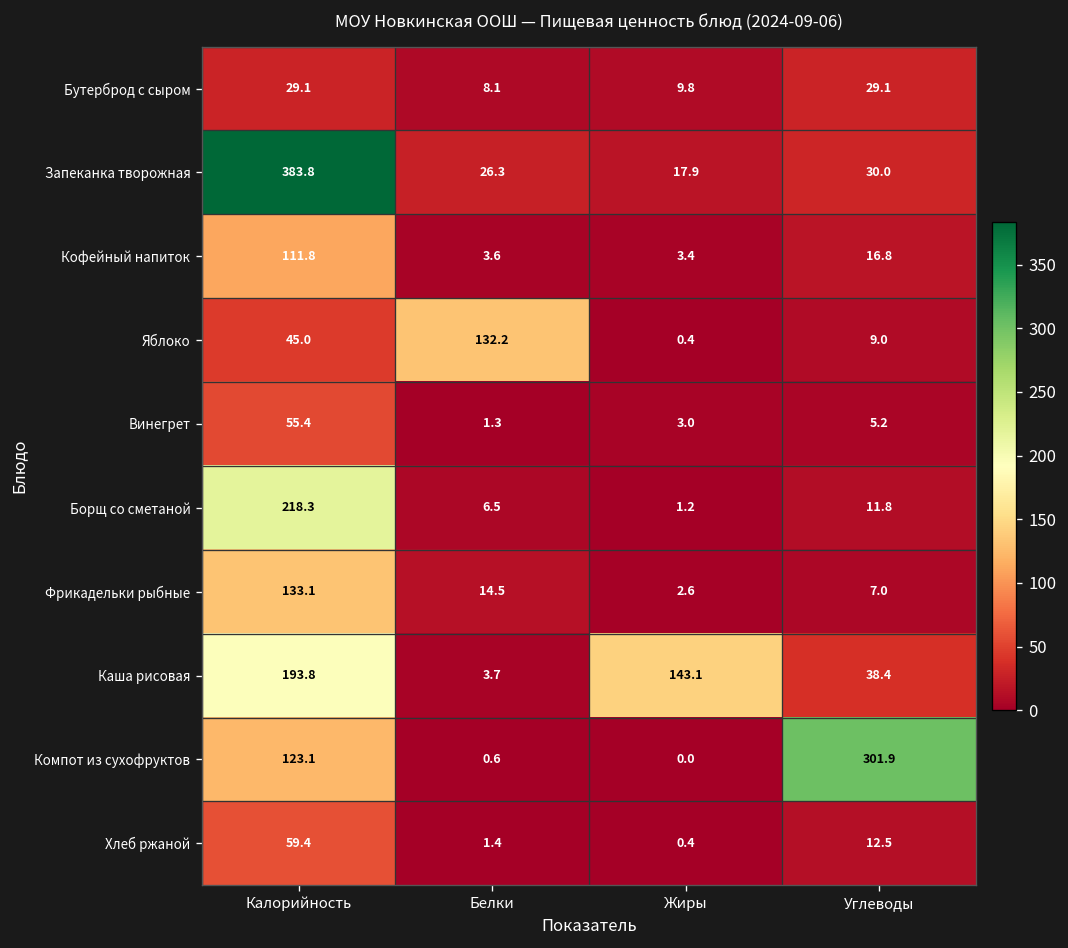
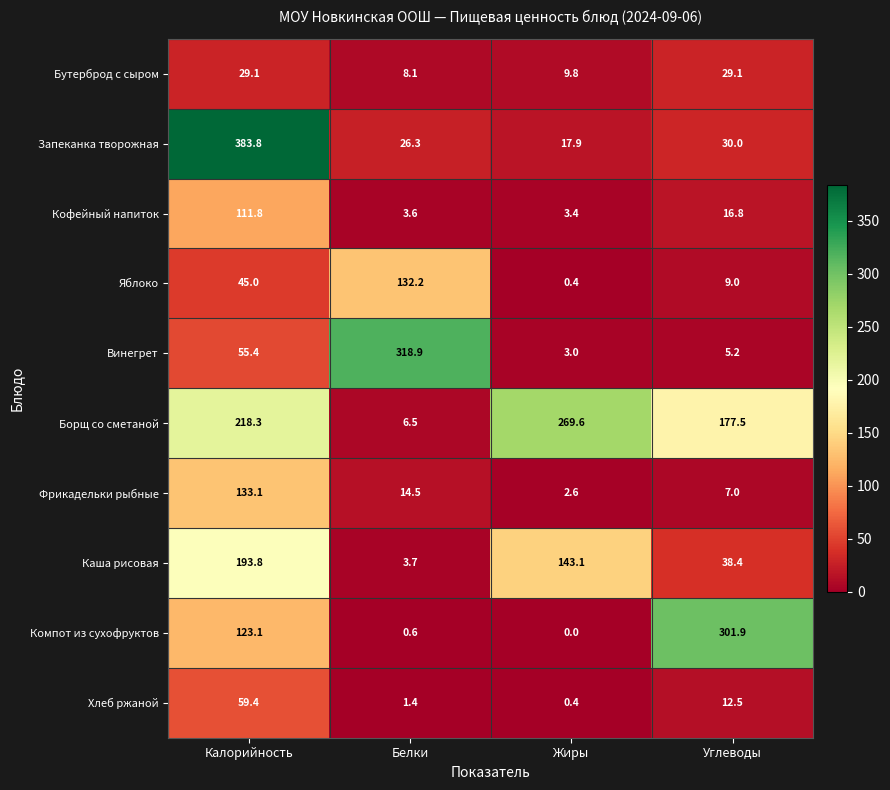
  {
    "Бутерброд с сыром": {
      "Калорийность": 29.1,
      "Белки": 8.1,
      "Жиры": 9.8,
      "Углеводы": 29.1
    },
    "Запеканка творожная": {
      "Калорийность": 383.8,
      "Белки": 26.3,
      "Жиры": 17.9,
      "Углеводы": 30.0
    },
    "Кофейный напиток": {
      "Калорийность": 111.8,
      "Белки": 3.6,
      "Жиры": 3.4,
      "Углеводы": 16.8
    },
    "Яблоко": {
      "Калорийность": 45.0,
      "Белки": 132.2,
      "Жиры": 0.4,
      "Углеводы": 9.0
    },
    "Винегрет": {
      "Калорийность": 55.4,
-     "Белки": 1.3,
+     "Белки": 318.9,
      "Жиры": 3.0,
      "Углеводы": 5.2
    },
    "Борщ со сметаной": {
      "Калорийность": 218.3,
      "Белки": 6.5,
-     "Жиры": 1.2,
-     "Углеводы": 11.8
+     "Жиры": 269.6,
+     "Углеводы": 177.5
    },
    "Фрикадельки рыбные": {
      "Калорийность": 133.1,
      "Белки": 14.5,
      "Жиры": 2.6,
      "Углеводы": 7.0
    },
    "Каша рисовая": {
      "Калорийность": 193.8,
      "Белки": 3.7,
      "Жиры": 143.1,
      "Углеводы": 38.4
    },
    "Компот из сухофруктов": {
      "Калорийность": 123.1,
      "Белки": 0.6,
      "Жиры": 0.0,
      "Углеводы": 301.9
    },
    "Хлеб ржаной": {
      "Калорийность": 59.4,
      "Белки": 1.4,
      "Жиры": 0.4,
      "Углеводы": 12.5
    }
  }
